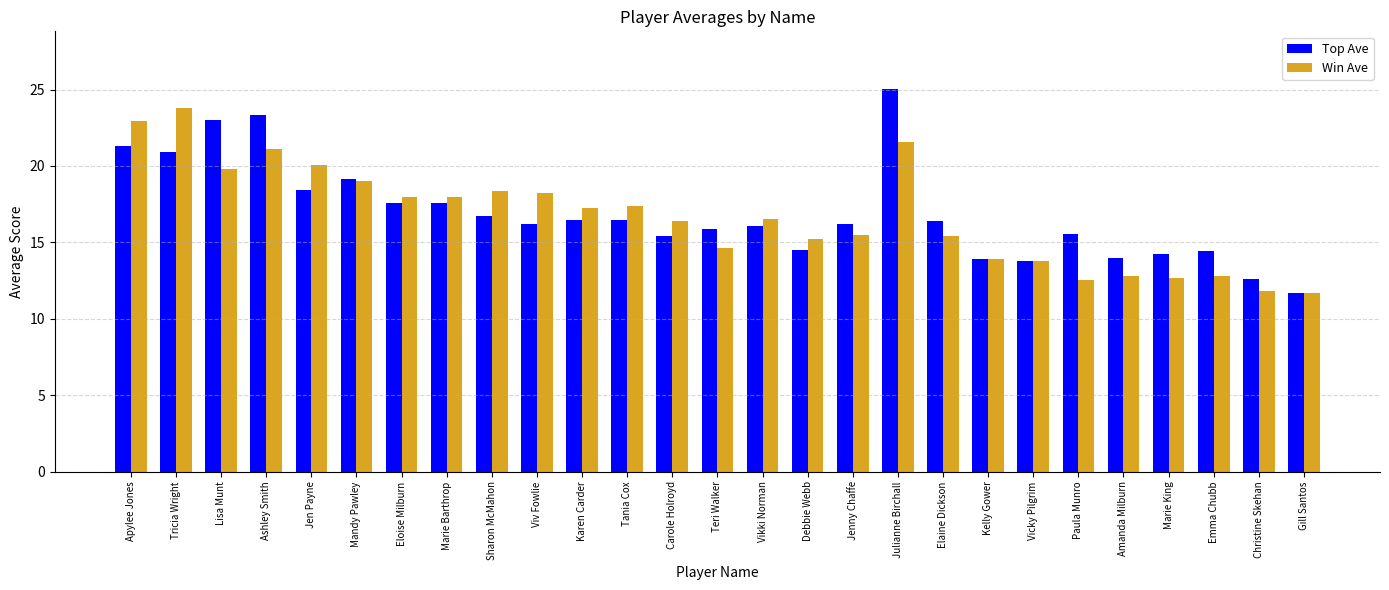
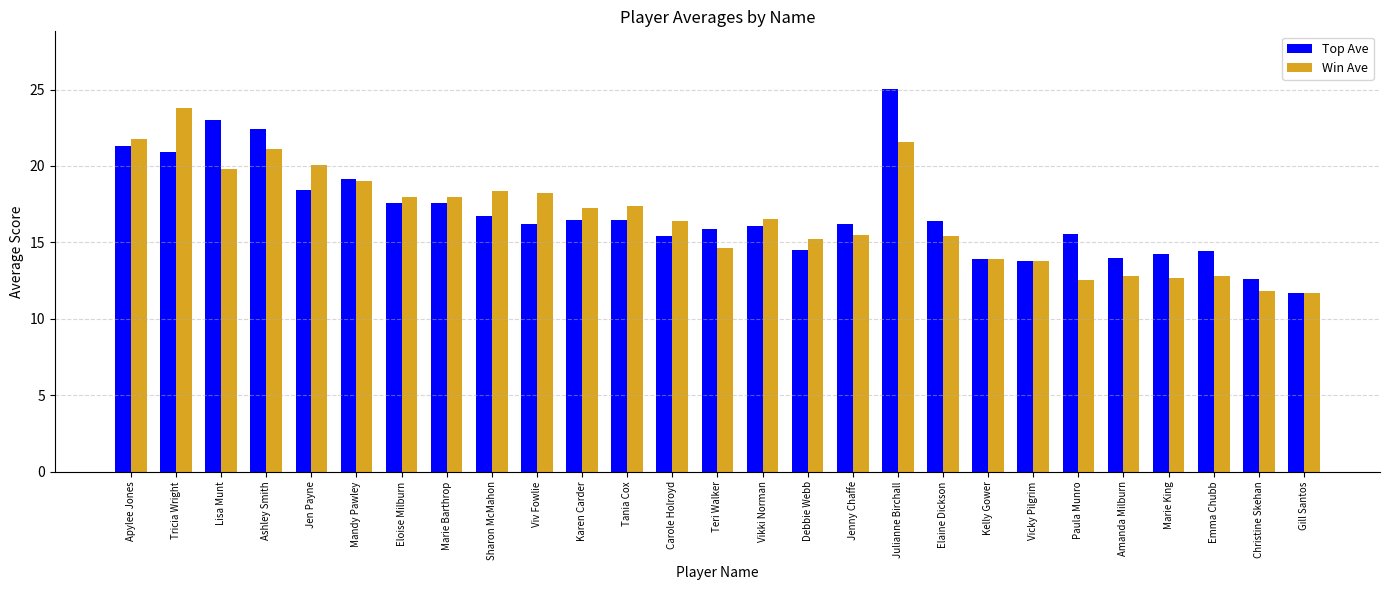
  {
    "Top Ave": {
      "Apylee Jones": 21.3,
      "Tricia Wright": 20.9,
      "Lisa Munt": 23.0,
-     "Ashley Smith": 23.3,
+     "Ashley Smith": 22.4,
      "Jen Payne": 18.4,
      "Mandy Pawley": 19.1,
      "Eloise Milburn": 17.6,
      "Marie Barthrop": 17.6,
      "Sharon McMahon": 16.7,
      "Viv Fowlie": 16.2,
      "Karen Carder": 16.4,
      "Tania Cox": 16.4,
      "Carole Holroyd": 15.4,
      "Teri Walker": 15.9,
      "Vikki Norman": 16.0,
      "Debbie Webb": 14.5,
      "Jenny Chaffe": 16.2,
      "Julianne Birchall": 25.1,
      "Elaine Dickson": 16.4,
      "Kelly Gower": 13.9,
      "Vicky Pilgrim": 13.8,
      "Paula Munro": 15.6,
      "Amanda Milburn": 14.0,
      "Marie King": 14.3,
      "Emma Chubb": 14.5,
      "Christine Skehan": 12.6,
      "Gill Santos": 11.7
    },
    "Win Ave": {
-     "Apylee Jones": 23.0,
+     "Apylee Jones": 21.8,
      "Tricia Wright": 23.8,
      "Lisa Munt": 19.8,
      "Ashley Smith": 21.1,
      "Jen Payne": 20.1,
      "Mandy Pawley": 19.0,
      "Eloise Milburn": 18.0,
      "Marie Barthrop": 18.0,
      "Sharon McMahon": 18.3,
      "Viv Fowlie": 18.2,
      "Karen Carder": 17.2,
      "Tania Cox": 17.4,
      "Carole Holroyd": 16.4,
      "Teri Walker": 14.6,
      "Vikki Norman": 16.5,
      "Debbie Webb": 15.2,
      "Jenny Chaffe": 15.5,
      "Julianne Birchall": 21.6,
      "Elaine Dickson": 15.4,
      "Kelly Gower": 13.9,
      "Vicky Pilgrim": 13.8,
      "Paula Munro": 12.6,
      "Amanda Milburn": 12.8,
      "Marie King": 12.7,
      "Emma Chubb": 12.8,
      "Christine Skehan": 11.8,
      "Gill Santos": 11.7
    }
  }
